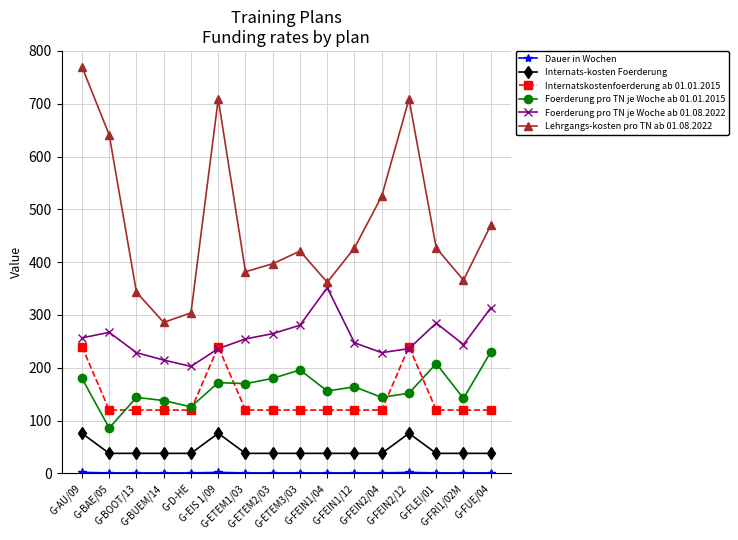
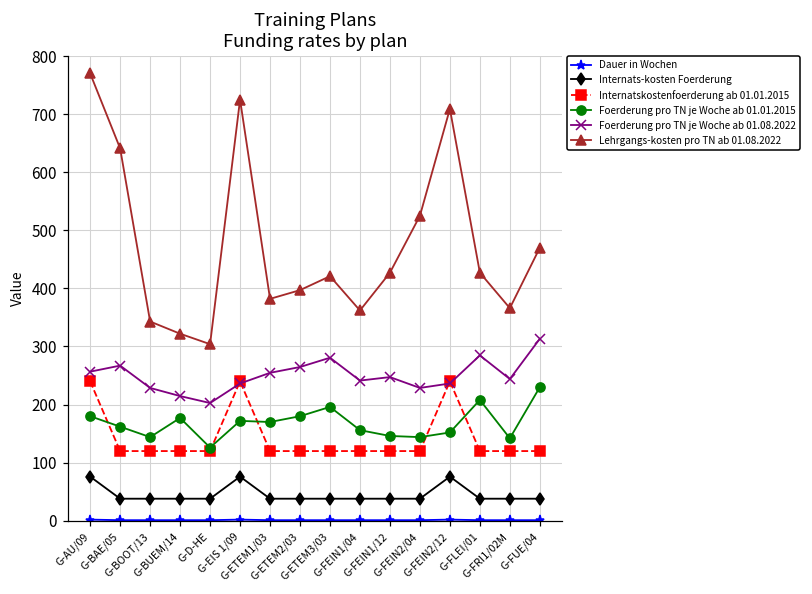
  {
    "Dauer in Wochen": {
      "G-AU/09": 0,
      "G-BAE/05": 0,
      "G-BOOT/13": 0,
      "G-BUEM/14": 0,
      "G-D-HE": 0,
      "G-EIS 1/09": 0,
      "G-ETEM1/03": 0,
      "G-ETEM2/03": 0,
      "G-ETEM3/03": 0,
      "G-FEIN1/04": 0,
      "G-FEIN1/12": 0,
      "G-FEIN2/04": 0,
      "G-FEIN2/12": 0,
      "G-FLEI/01": 0,
      "G-FRI1/02M": 0,
      "G-FUE/04": 0
    },
    "Internats-kosten Foerderung": {
      "G-AU/09": 80,
      "G-BAE/05": 40,
      "G-BOOT/13": 40,
      "G-BUEM/14": 40,
      "G-D-HE": 40,
      "G-EIS 1/09": 80,
      "G-ETEM1/03": 40,
      "G-ETEM2/03": 40,
      "G-ETEM3/03": 40,
      "G-FEIN1/04": 40,
      "G-FEIN1/12": 40,
      "G-FEIN2/04": 40,
      "G-FEIN2/12": 80,
      "G-FLEI/01": 40,
      "G-FRI1/02M": 40,
      "G-FUE/04": 40
    },
    "Internatskostenfoerderung ab 01.01.2015": {
      "G-AU/09": 240,
      "G-BAE/05": 120,
      "G-BOOT/13": 120,
      "G-BUEM/14": 120,
      "G-D-HE": 120,
      "G-ETEM1/03": 120,
      "G-ETEM2/03": 120,
      "G-ETEM3/03": 120,
      "G-FEIN1/04": 120,
      "G-FEIN1/12": 120,
      "G-FEIN2/04": 120,
      "G-FLEI/01": 120,
      "G-FRI1/02M": 120,
      "G-FUE/04": 120
    },
    "Foerderung pro TN je Woche ab 01.01.2015": {
      "G-AU/09": 180,
-     "G-BAE/05": 90,
+     "G-BAE/05": 160,
      "G-BOOT/13": 140,
-     "G-BUEM/14": 140,
+     "G-BUEM/14": 180,
      "G-D-HE": 130,
      "G-EIS 1/09": 170,
      "G-ETEM1/03": 170,
      "G-ETEM2/03": 180,
      "G-ETEM3/03": 200,
      "G-FEIN1/04": 160,
-     "G-FEIN1/12": 160,
+     "G-FEIN1/12": 150,
      "G-FEIN2/04": 140,
      "G-FEIN2/12": 150,
      "G-FLEI/01": 210,
      "G-FRI1/02M": 140,
      "G-FUE/04": 230
    },
    "Foerderung pro TN je Woche ab 01.08.2022": {
      "G-AU/09": 260,
      "G-BAE/05": 270,
      "G-BOOT/13": 230,
      "G-BUEM/14": 210,
      "G-D-HE": 200,
      "G-ETEM1/03": 250,
      "G-ETEM2/03": 260,
      "G-ETEM3/03": 280,
-     "G-FEIN1/04": 350,
+     "G-FEIN1/04": 240,
      "G-FEIN1/12": 250,
      "G-FEIN2/04": 230,
      "G-FLEI/01": 280,
      "G-FRI1/02M": 240,
      "G-FUE/04": 310
    },
    "Lehrgangs-kosten pro TN ab 01.08.2022": {
      "G-AU/09": 770,
      "G-BAE/05": 640,
      "G-BOOT/13": 340,
-     "G-BUEM/14": 290,
+     "G-BUEM/14": 320,
      "G-D-HE": 300,
-     "G-EIS 1/09": 710,
+     "G-EIS 1/09": 730,
      "G-ETEM1/03": 380,
      "G-ETEM2/03": 400,
      "G-ETEM3/03": 420,
      "G-FEIN1/04": 360,
      "G-FEIN1/12": 430,
      "G-FEIN2/04": 530,
      "G-FEIN2/12": 710,
      "G-FLEI/01": 430,
      "G-FRI1/02M": 370,
      "G-FUE/04": 470
    }
  }
